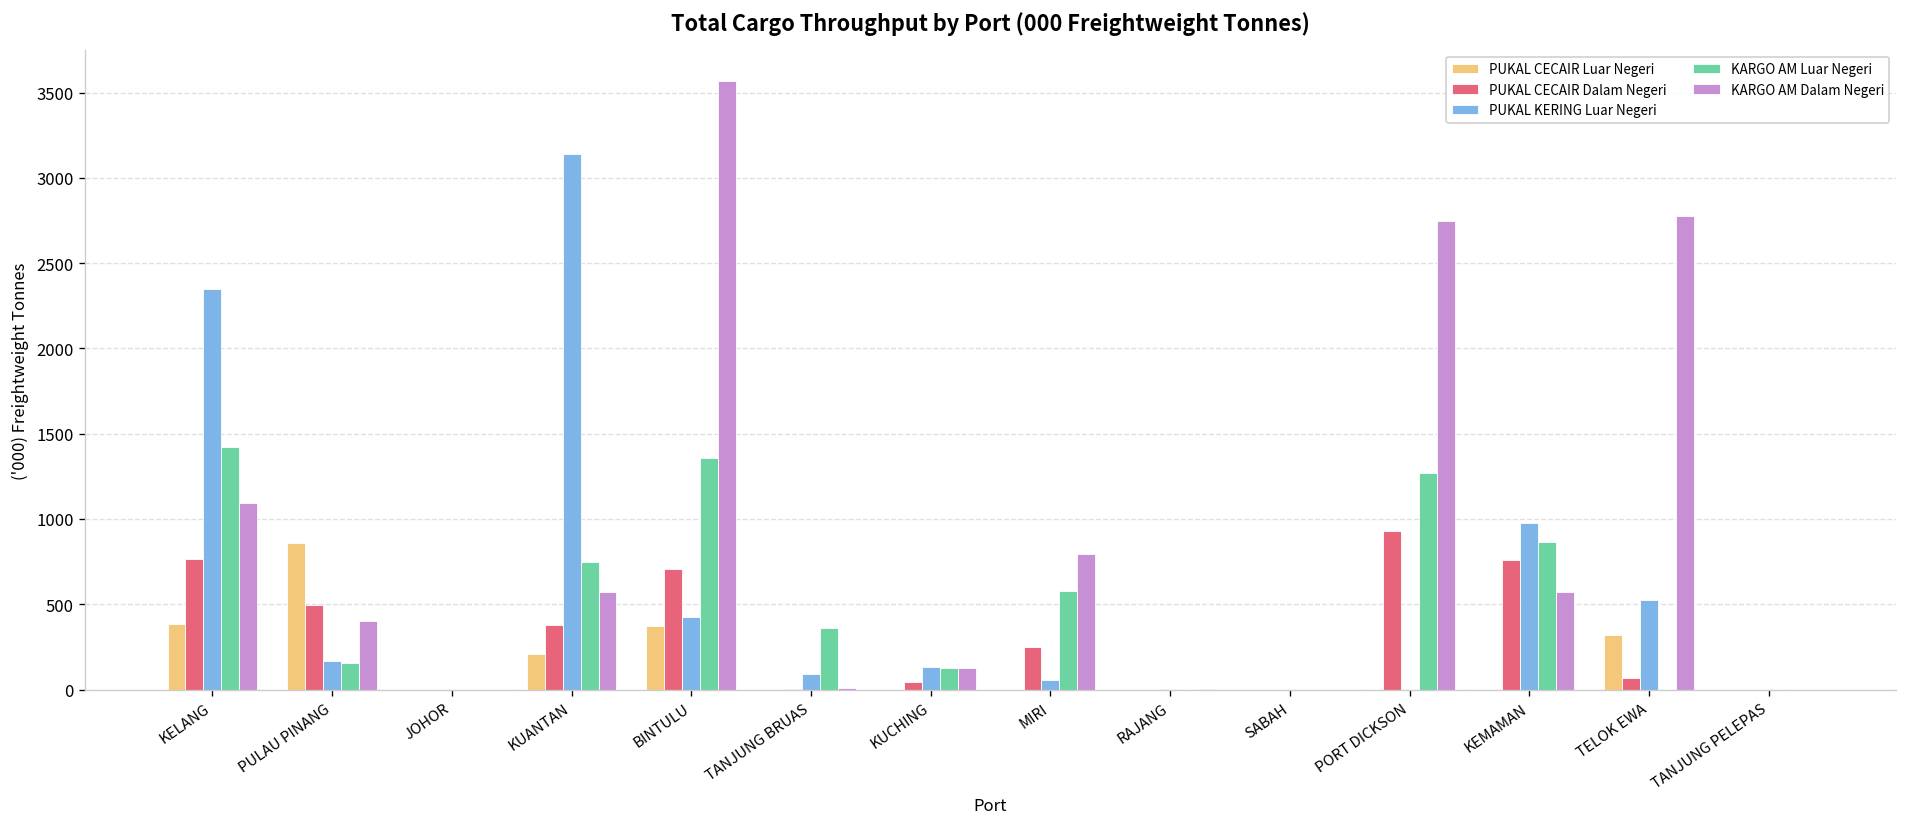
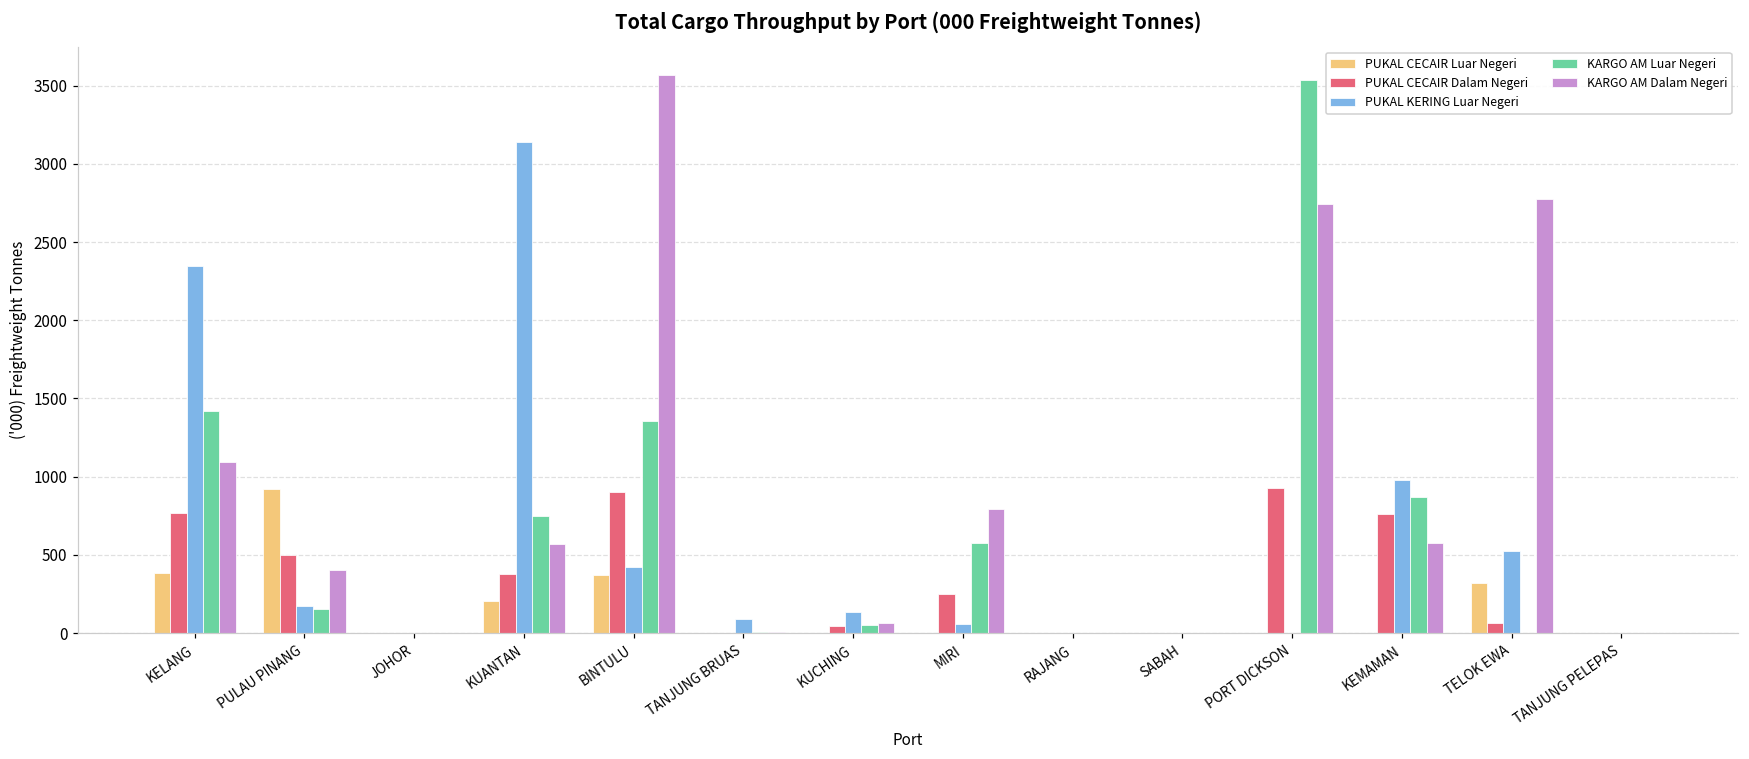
  {
    "PUKAL CECAIR Luar Negeri": {
      "KELANG": 390,
-     "PULAU PINANG": 860,
+     "PULAU PINANG": 920,
      "JOHOR": 0,
      "KUANTAN": 210,
      "BINTULU": 370,
      "TANJUNG BRUAS": 0,
      "KUCHING": 0,
      "MIRI": 0,
      "RAJANG": 0,
      "SABAH": 0,
      "PORT DICKSON": 0,
      "KEMAMAN": 0,
      "TELOK EWA": 320,
      "TANJUNG PELEPAS": 0
    },
    "PUKAL CECAIR Dalam Negeri": {
      "KELANG": 770,
      "PULAU PINANG": 500,
      "JOHOR": 0,
      "KUANTAN": 380,
-     "BINTULU": 710,
+     "BINTULU": 900,
      "KUCHING": 40,
      "MIRI": 250,
      "RAJANG": 0,
      "SABAH": 0,
      "PORT DICKSON": 930,
      "KEMAMAN": 760,
      "TELOK EWA": 70,
      "TANJUNG PELEPAS": 0
    },
    "PUKAL KERING Luar Negeri": {
      "KELANG": 2350,
      "PULAU PINANG": 170,
      "JOHOR": 0,
      "KUANTAN": 3140,
      "BINTULU": 430,
      "TANJUNG BRUAS": 90,
      "KUCHING": 130,
      "MIRI": 60,
      "SABAH": 0,
      "PORT DICKSON": 0,
      "KEMAMAN": 980,
      "TELOK EWA": 530,
      "TANJUNG PELEPAS": 0
    },
    "KARGO AM Luar Negeri": {
      "KELANG": 1420,
      "PULAU PINANG": 150,
      "JOHOR": 0,
      "KUANTAN": 750,
      "BINTULU": 1360,
-     "TANJUNG BRUAS": 360,
-     "KUCHING": 130,
+     "TANJUNG BRUAS": 10,
+     "KUCHING": 50,
      "MIRI": 580,
      "RAJANG": 0,
      "SABAH": 0,
-     "PORT DICKSON": 1270,
+     "PORT DICKSON": 3530,
      "KEMAMAN": 870,
      "TELOK EWA": 0,
      "TANJUNG PELEPAS": 0
    },
    "KARGO AM Dalam Negeri": {
      "KELANG": 1100,
      "PULAU PINANG": 400,
      "JOHOR": 0,
      "KUANTAN": 570,
      "BINTULU": 3570,
-     "KUCHING": 120,
+     "KUCHING": 60,
      "MIRI": 790,
      "SABAH": 0,
      "PORT DICKSON": 2750,
      "KEMAMAN": 570,
      "TELOK EWA": 2780,
      "TANJUNG PELEPAS": 0
    }
  }
